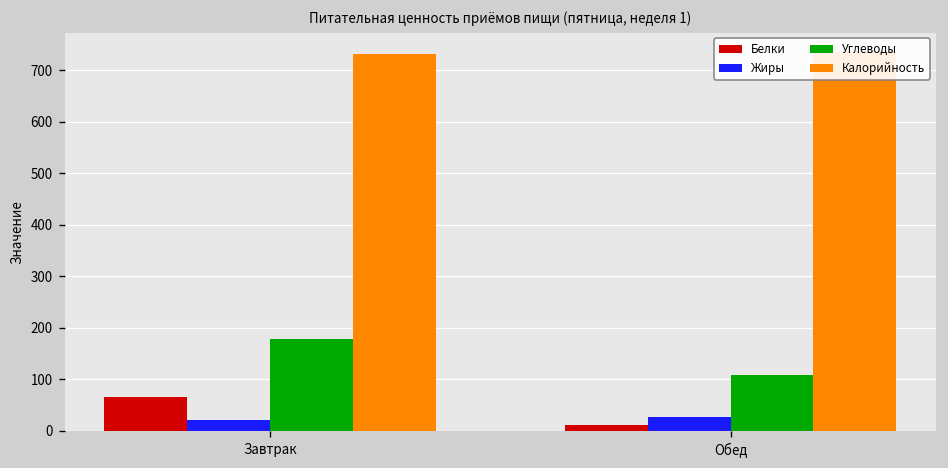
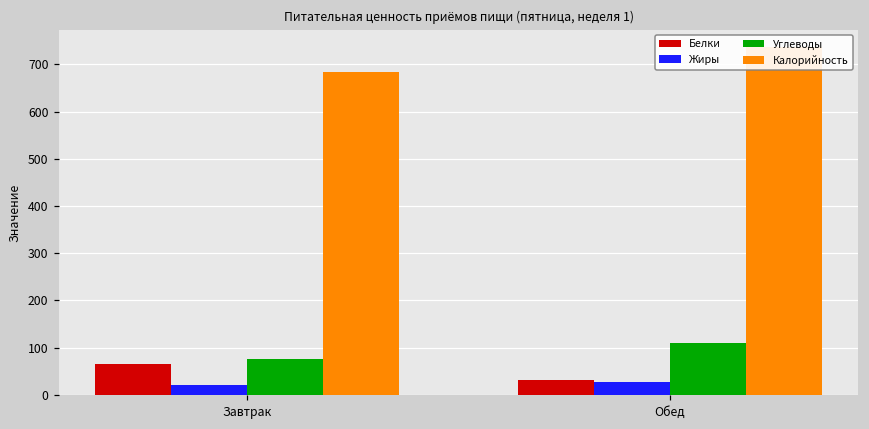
  {
    "Белки": {
      "Завтрак": 70,
-     "Обед": 10
+     "Обед": 30
    },
    "Жиры": {
      "Завтрак": 20,
      "Обед": 30
    },
    "Углеводы": {
-     "Завтрак": 180,
+     "Завтрак": 80,
      "Обед": 110
    },
    "Калорийность": {
-     "Завтрак": 730
+     "Завтрак": 680
    }
  }
